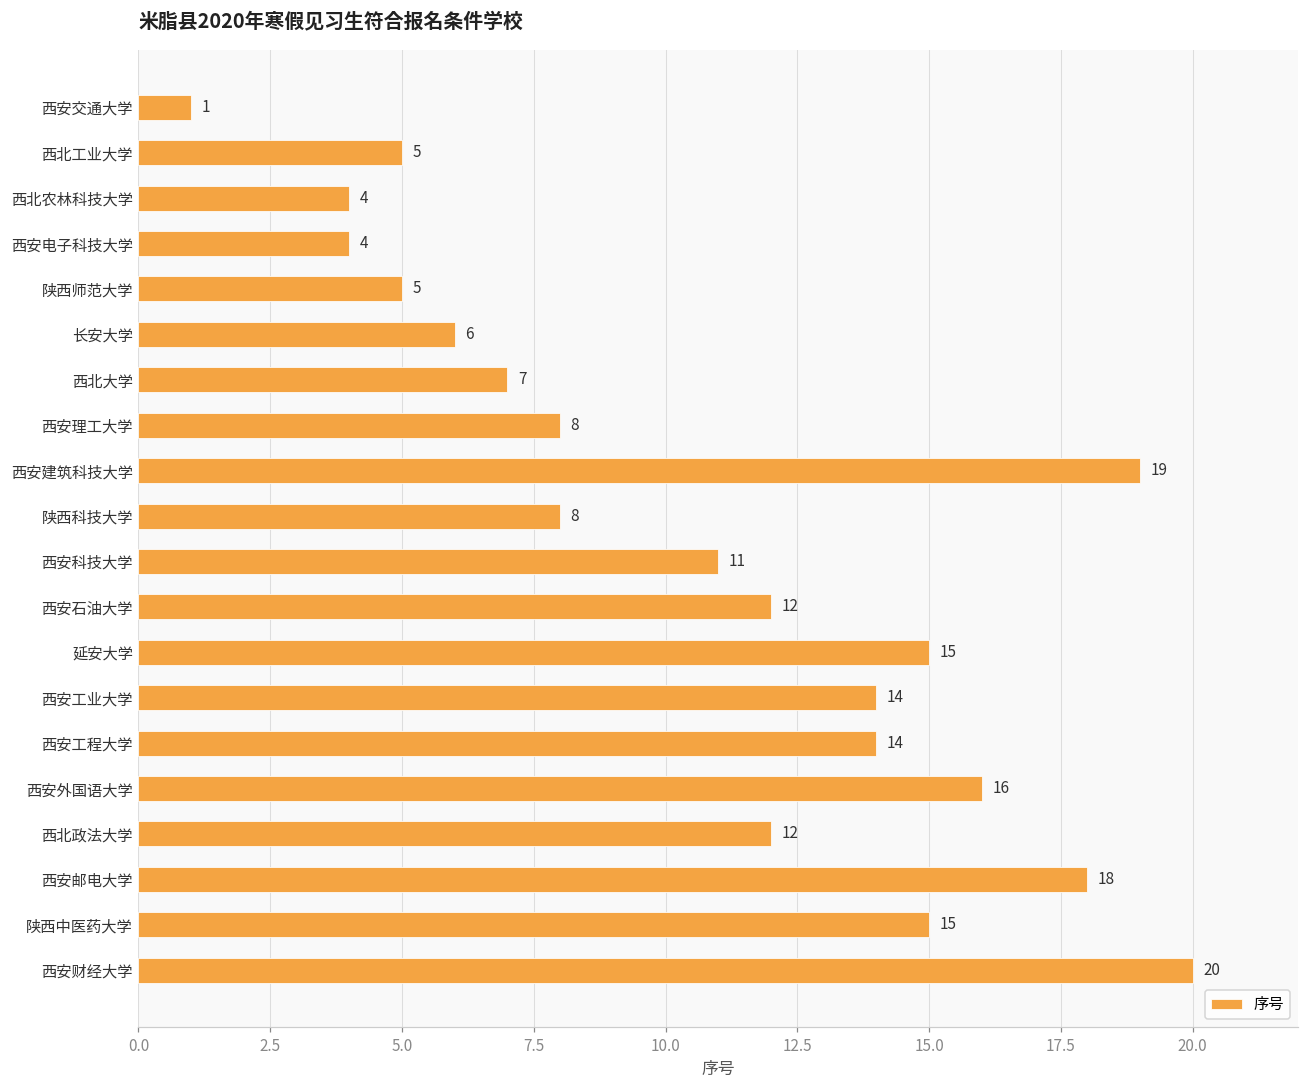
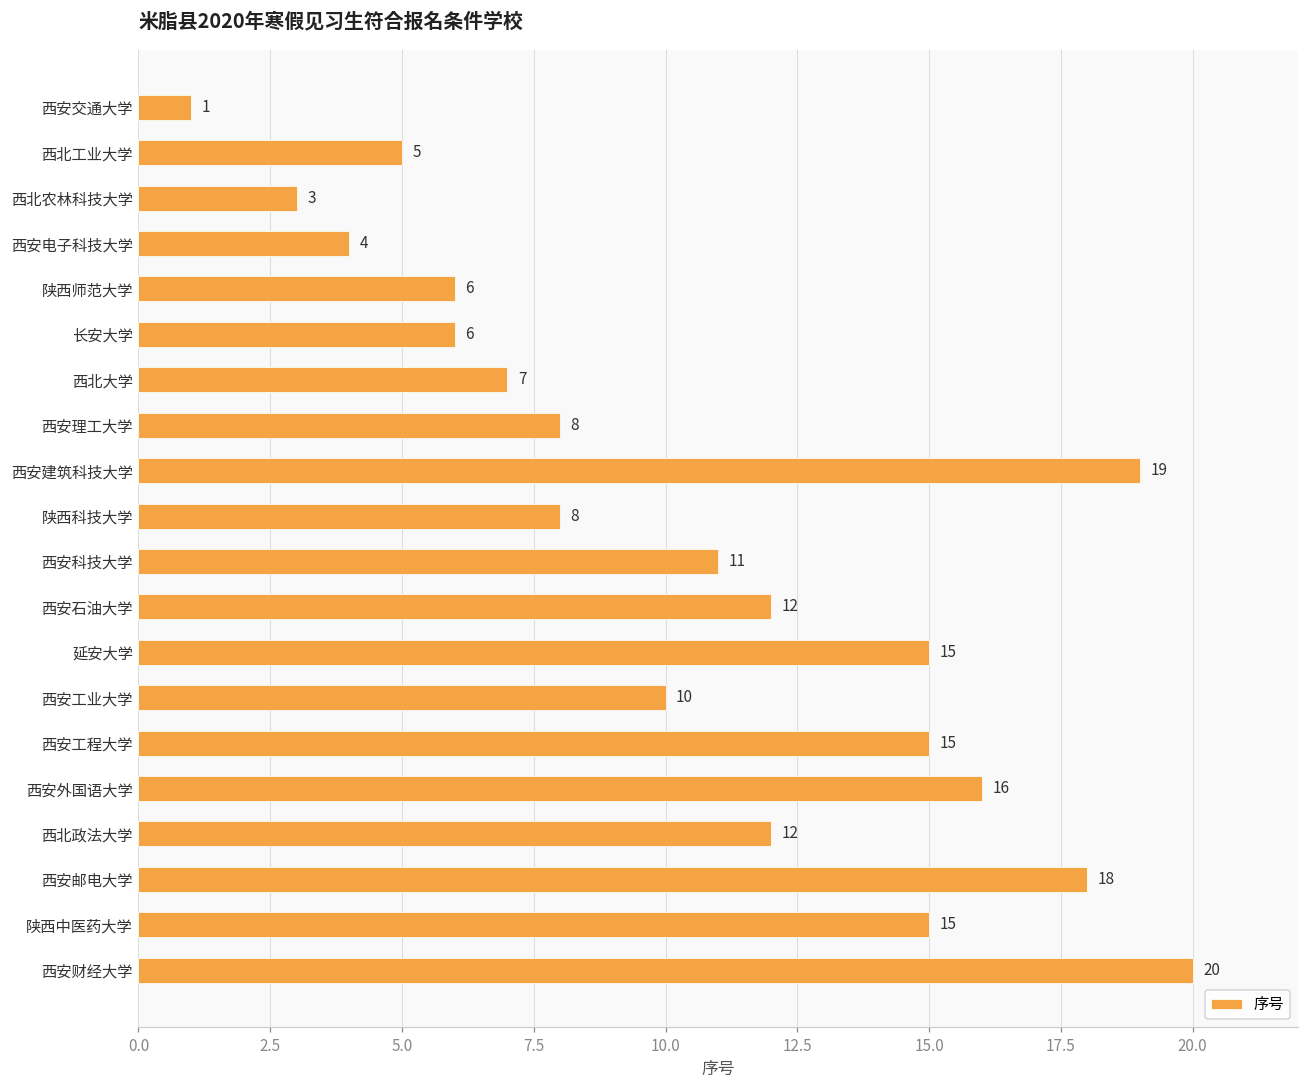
  {
    "西安交通大学": 1,
    "西北工业大学": 5,
-   "西北农林科技大学": 4,
+   "西北农林科技大学": 3,
    "西安电子科技大学": 4,
-   "陕西师范大学": 5,
+   "陕西师范大学": 6,
    "长安大学": 6,
    "西北大学": 7,
    "西安理工大学": 8,
    "西安建筑科技大学": 19,
    "陕西科技大学": 8,
    "西安科技大学": 11,
    "西安石油大学": 12,
    "延安大学": 15,
-   "西安工业大学": 14,
-   "西安工程大学": 14,
+   "西安工业大学": 10,
+   "西安工程大学": 15,
    "西安外国语大学": 16,
    "西北政法大学": 12,
    "西安邮电大学": 18,
    "陕西中医药大学": 15,
    "西安财经大学": 20
  }
